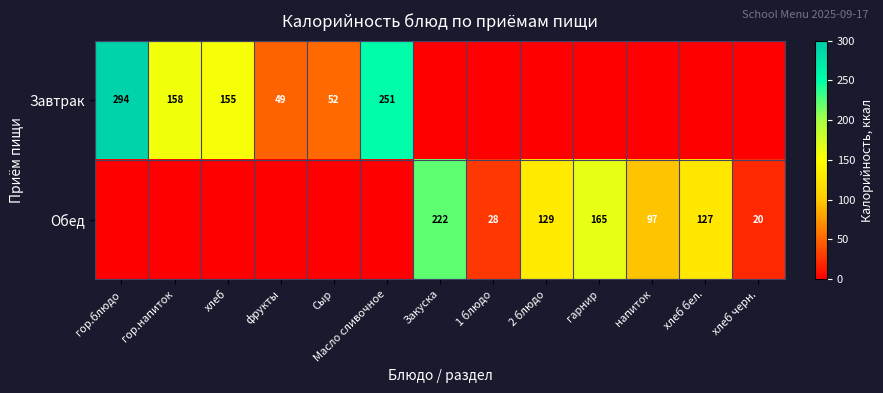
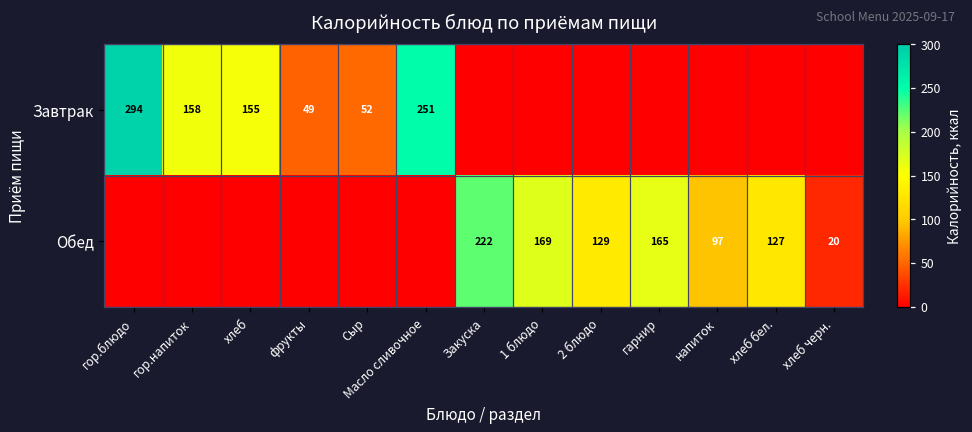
  {
    "Завтрак": {
      "гор.блюдо": 294,
      "гор.напиток": 158,
      "хлеб": 155,
      "фрукты": 49,
      "Сыр": 52,
      "Масло сливочное": 251
    },
    "Обед": {
      "Закуска": 222,
-     "1 блюдо": 28,
+     "1 блюдо": 169,
      "2 блюдо": 129,
      "гарнир": 165,
      "напиток": 97,
      "хлеб бел.": 127,
      "хлеб черн.": 20
    }
  }
